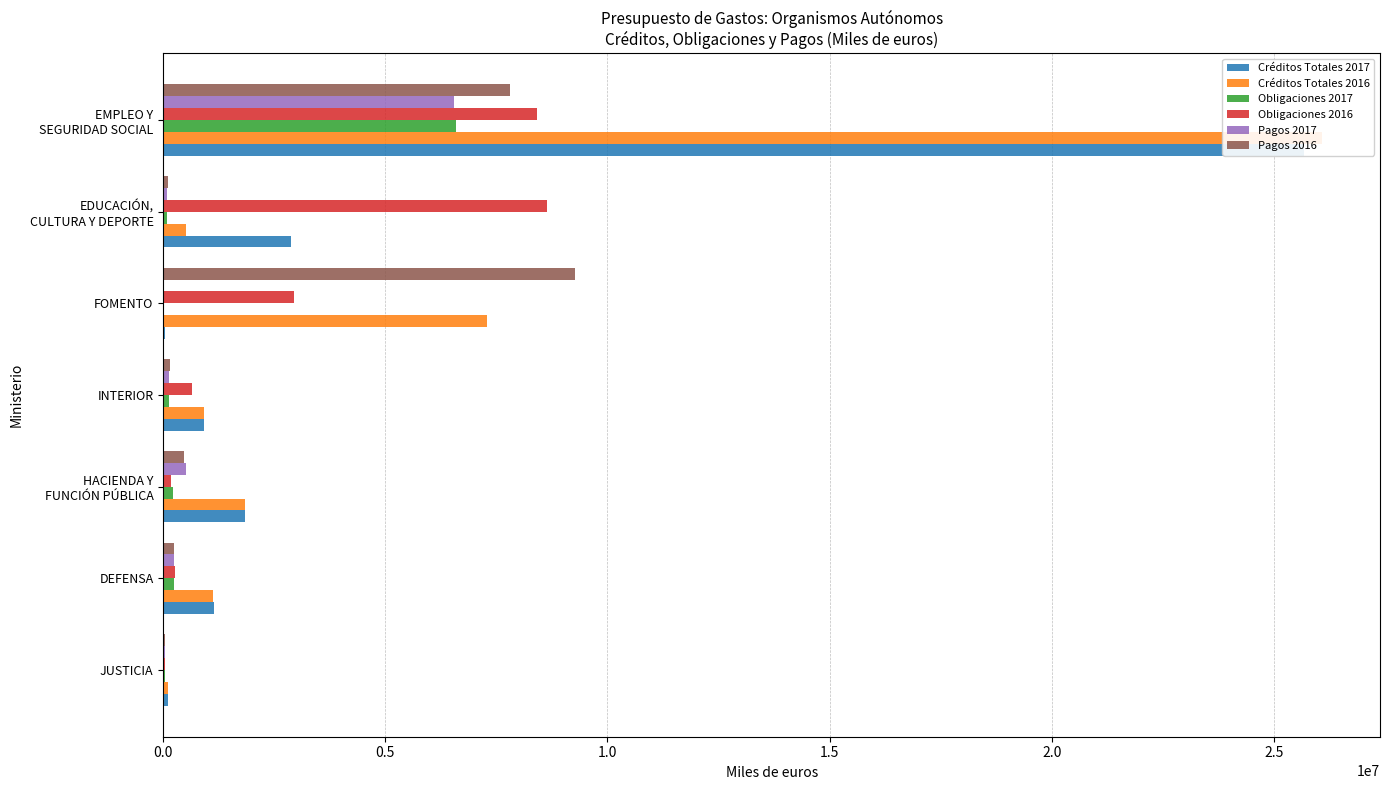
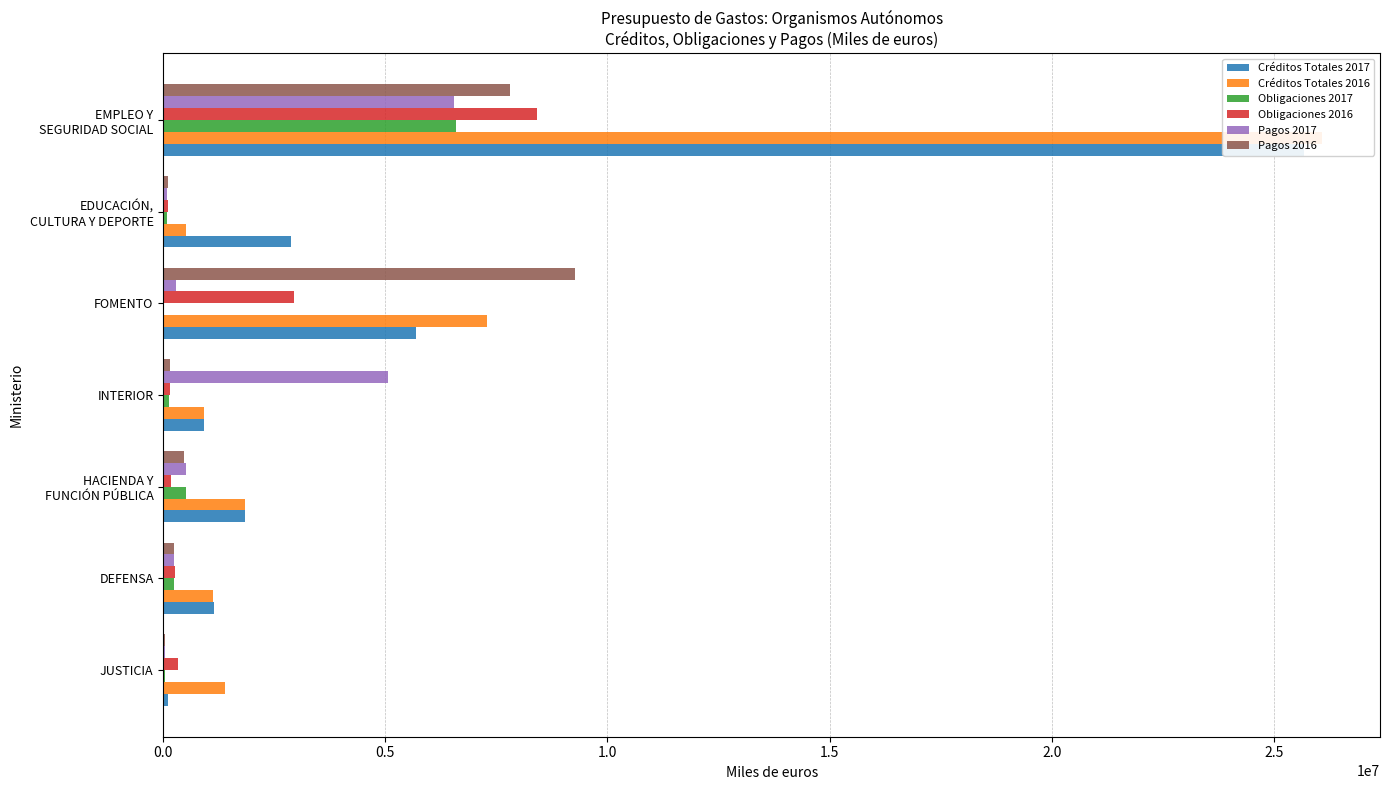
  {
    "Créditos Totales 2017": {
      "EDUCACIÓN, CULTURA Y DEPORTE": 2900000,
-     "FOMENTO": 0,
+     "FOMENTO": 5700000,
      "INTERIOR": 900000,
      "HACIENDA Y FUNCIÓN PÚBLICA": 1800000,
      "DEFENSA": 1100000,
      "JUSTICIA": 100000
    },
    "Créditos Totales 2016": {
      "EDUCACIÓN, CULTURA Y DEPORTE": 500000,
      "FOMENTO": 7300000,
      "INTERIOR": 900000,
      "HACIENDA Y FUNCIÓN PÚBLICA": 1800000,
      "DEFENSA": 1100000,
-     "JUSTICIA": 100000
+     "JUSTICIA": 1400000
    },
    "Obligaciones 2017": {
      "EMPLEO Y SEGURIDAD SOCIAL": 6600000,
      "EDUCACIÓN, CULTURA Y DEPORTE": 100000,
      "INTERIOR": 100000,
-     "HACIENDA Y FUNCIÓN PÚBLICA": 200000,
+     "HACIENDA Y FUNCIÓN PÚBLICA": 500000,
      "DEFENSA": 200000
    },
    "Obligaciones 2016": {
      "EMPLEO Y SEGURIDAD SOCIAL": 8400000,
-     "EDUCACIÓN, CULTURA Y DEPORTE": 8600000,
+     "EDUCACIÓN, CULTURA Y DEPORTE": 100000,
      "FOMENTO": 2900000,
-     "INTERIOR": 700000,
+     "INTERIOR": 200000,
      "HACIENDA Y FUNCIÓN PÚBLICA": 200000,
      "DEFENSA": 300000,
-     "JUSTICIA": 0
+     "JUSTICIA": 300000
    },
    "Pagos 2017": {
      "EMPLEO Y SEGURIDAD SOCIAL": 6600000,
      "EDUCACIÓN, CULTURA Y DEPORTE": 100000,
-     "FOMENTO": 0,
-     "INTERIOR": 100000,
+     "FOMENTO": 300000,
+     "INTERIOR": 5100000,
      "HACIENDA Y FUNCIÓN PÚBLICA": 500000,
      "DEFENSA": 200000
    },
    "Pagos 2016": {
      "EMPLEO Y SEGURIDAD SOCIAL": 7800000,
      "EDUCACIÓN, CULTURA Y DEPORTE": 100000,
      "FOMENTO": 9300000,
      "INTERIOR": 200000,
      "HACIENDA Y FUNCIÓN PÚBLICA": 500000,
      "DEFENSA": 300000
    }
  }
